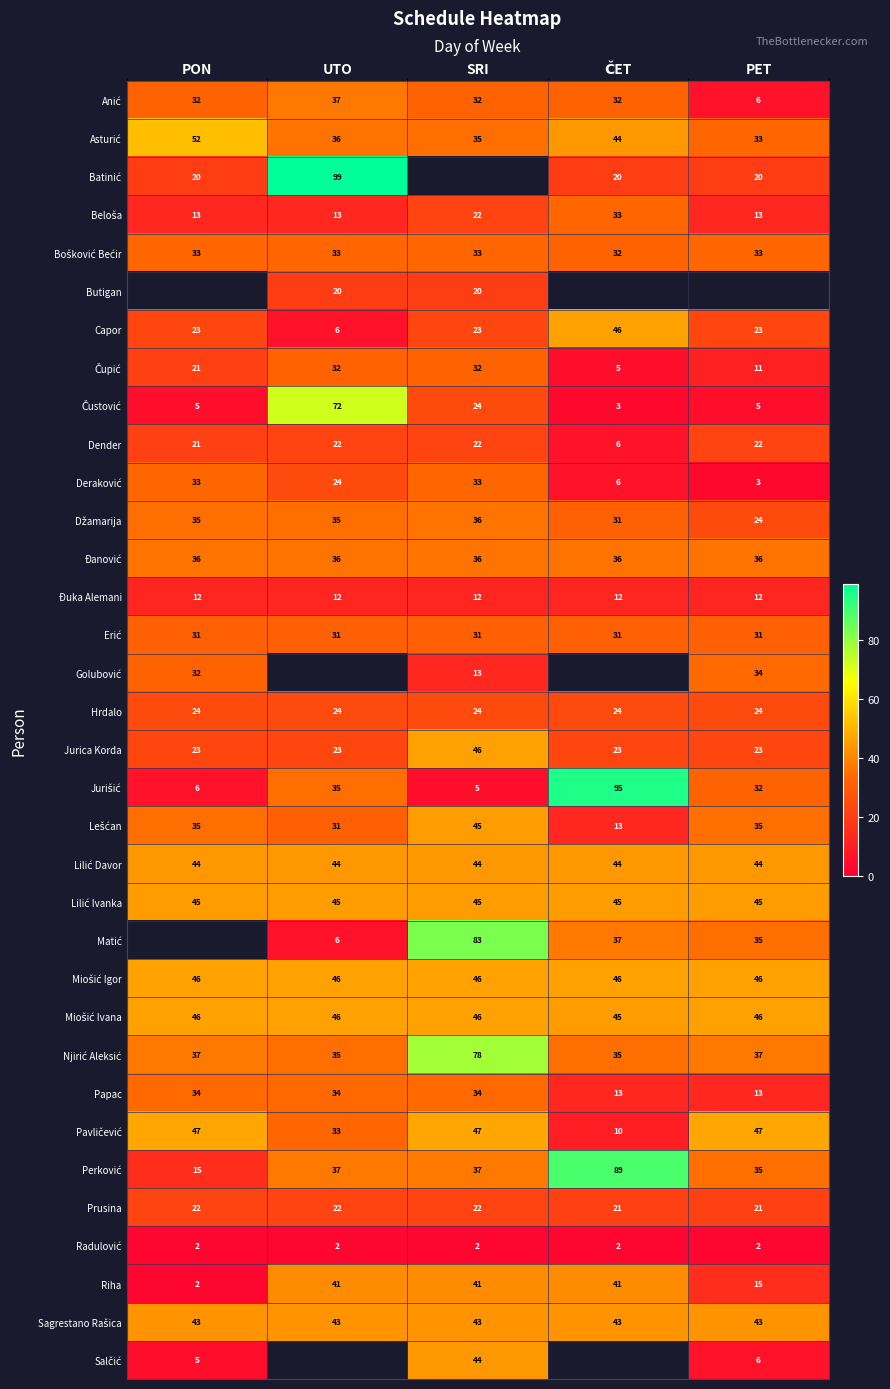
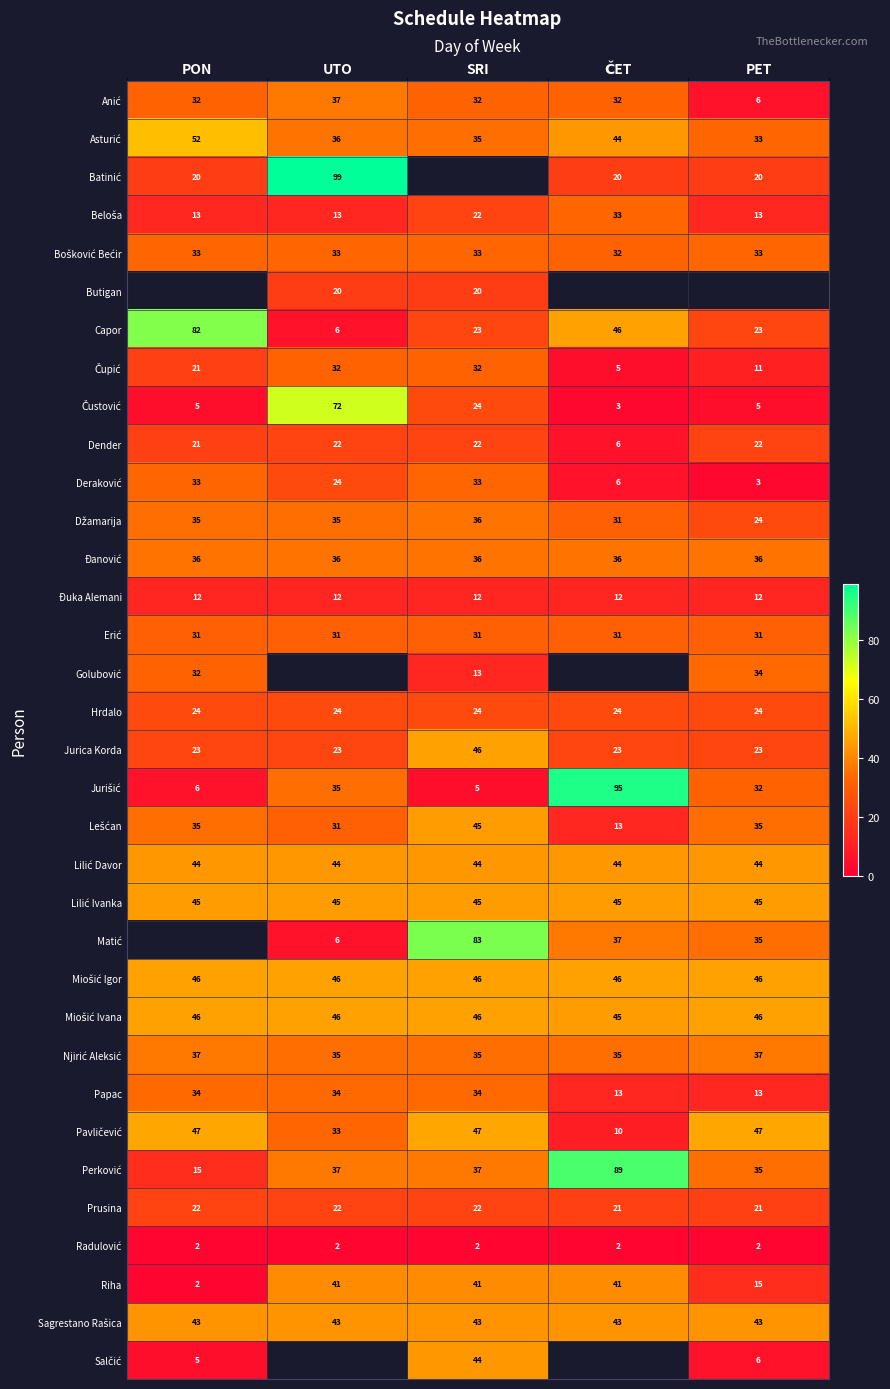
  {
    "Anić": {
      "PON": 32,
      "UTO": 37,
      "SRI": 32,
      "ČET": 32,
      "PET": 6
    },
    "Asturić": {
      "PON": 52,
      "UTO": 36,
      "SRI": 35,
      "ČET": 44,
      "PET": 33
    },
    "Batinić": {
      "PON": 20,
      "UTO": 99,
      "ČET": 20,
      "PET": 20
    },
    "Beloša": {
      "PON": 13,
      "UTO": 13,
      "SRI": 22,
      "ČET": 33,
      "PET": 13
    },
    "Bošković Bećir": {
      "PON": 33,
      "UTO": 33,
      "SRI": 33,
      "ČET": 32,
      "PET": 33
    },
    "Butigan": {
      "UTO": 20,
      "SRI": 20
    },
    "Capor": {
-     "PON": 23,
+     "PON": 82,
      "UTO": 6,
      "SRI": 23,
      "ČET": 46,
      "PET": 23
    },
    "Čupić": {
      "PON": 21,
      "UTO": 32,
      "SRI": 32,
      "ČET": 5,
      "PET": 11
    },
    "Čustović": {
      "PON": 5,
      "UTO": 72,
      "SRI": 24,
      "ČET": 3,
      "PET": 5
    },
    "Dender": {
      "PON": 21,
      "UTO": 22,
      "SRI": 22,
      "ČET": 6,
      "PET": 22
    },
    "Deraković": {
      "PON": 33,
      "UTO": 24,
      "SRI": 33,
      "ČET": 6,
      "PET": 3
    },
    "Džamarija": {
      "PON": 35,
      "UTO": 35,
      "SRI": 36,
      "ČET": 31,
      "PET": 24
    },
    "Đanović": {
      "PON": 36,
      "UTO": 36,
      "SRI": 36,
      "ČET": 36,
      "PET": 36
    },
    "Đuka Alemani": {
      "PON": 12,
      "UTO": 12,
      "SRI": 12,
      "ČET": 12,
      "PET": 12
    },
    "Erić": {
      "PON": 31,
      "UTO": 31,
      "SRI": 31,
      "ČET": 31,
      "PET": 31
    },
    "Golubović": {
      "PON": 32,
      "SRI": 13,
      "PET": 34
    },
    "Hrdalo": {
      "PON": 24,
      "UTO": 24,
      "SRI": 24,
      "ČET": 24,
      "PET": 24
    },
    "Jurica Korda": {
      "PON": 23,
      "UTO": 23,
      "SRI": 46,
      "ČET": 23,
      "PET": 23
    },
    "Jurišić": {
      "PON": 6,
      "UTO": 35,
      "SRI": 5,
      "ČET": 95,
      "PET": 32
    },
    "Lešćan": {
      "PON": 35,
      "UTO": 31,
      "SRI": 45,
      "ČET": 13,
      "PET": 35
    },
    "Lilić Davor": {
      "PON": 44,
      "UTO": 44,
      "SRI": 44,
      "ČET": 44,
      "PET": 44
    },
    "Lilić Ivanka": {
      "PON": 45,
      "UTO": 45,
      "SRI": 45,
      "ČET": 45,
      "PET": 45
    },
    "Matić": {
      "UTO": 6,
      "SRI": 83,
      "ČET": 37,
      "PET": 35
    },
    "Miošić Igor": {
      "PON": 46,
      "UTO": 46,
      "SRI": 46,
      "ČET": 46,
      "PET": 46
    },
    "Miošić Ivana": {
      "PON": 46,
      "UTO": 46,
      "SRI": 46,
      "ČET": 45,
      "PET": 46
    },
    "Njirić Aleksić": {
      "PON": 37,
      "UTO": 35,
-     "SRI": 78,
+     "SRI": 35,
      "ČET": 35,
      "PET": 37
    },
    "Papac": {
      "PON": 34,
      "UTO": 34,
      "SRI": 34,
      "ČET": 13,
      "PET": 13
    },
    "Pavličević": {
      "PON": 47,
      "UTO": 33,
      "SRI": 47,
      "ČET": 10,
      "PET": 47
    },
    "Perković": {
      "PON": 15,
      "UTO": 37,
      "SRI": 37,
      "ČET": 89,
      "PET": 35
    },
    "Prusina": {
      "PON": 22,
      "UTO": 22,
      "SRI": 22,
      "ČET": 21,
      "PET": 21
    },
    "Radulović": {
      "PON": 2,
      "UTO": 2,
      "SRI": 2,
      "ČET": 2,
      "PET": 2
    },
    "Riha": {
      "PON": 2,
      "UTO": 41,
      "SRI": 41,
      "ČET": 41,
      "PET": 15
    },
    "Sagrestano Rašica": {
      "PON": 43,
      "UTO": 43,
      "SRI": 43,
      "ČET": 43,
      "PET": 43
    },
    "Salčić": {
      "PON": 5,
      "SRI": 44,
      "PET": 6
    }
  }
